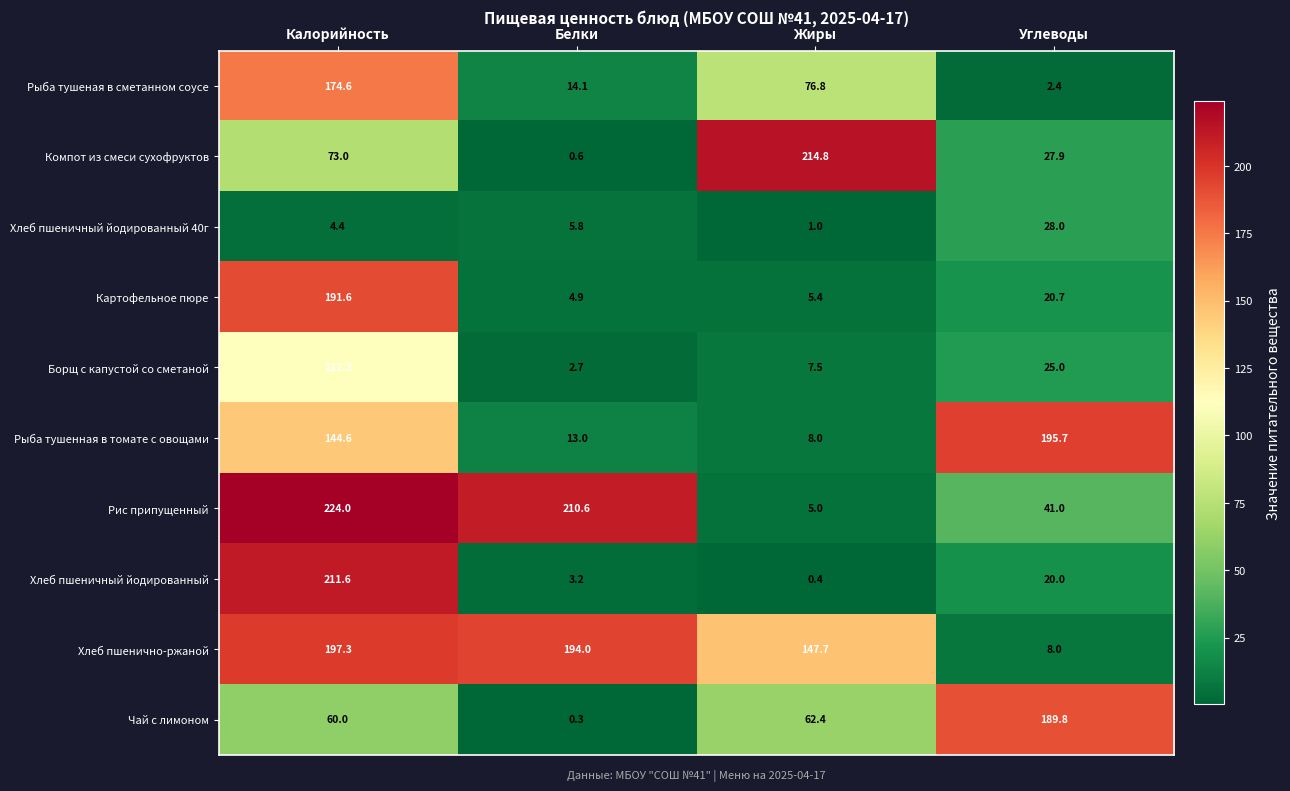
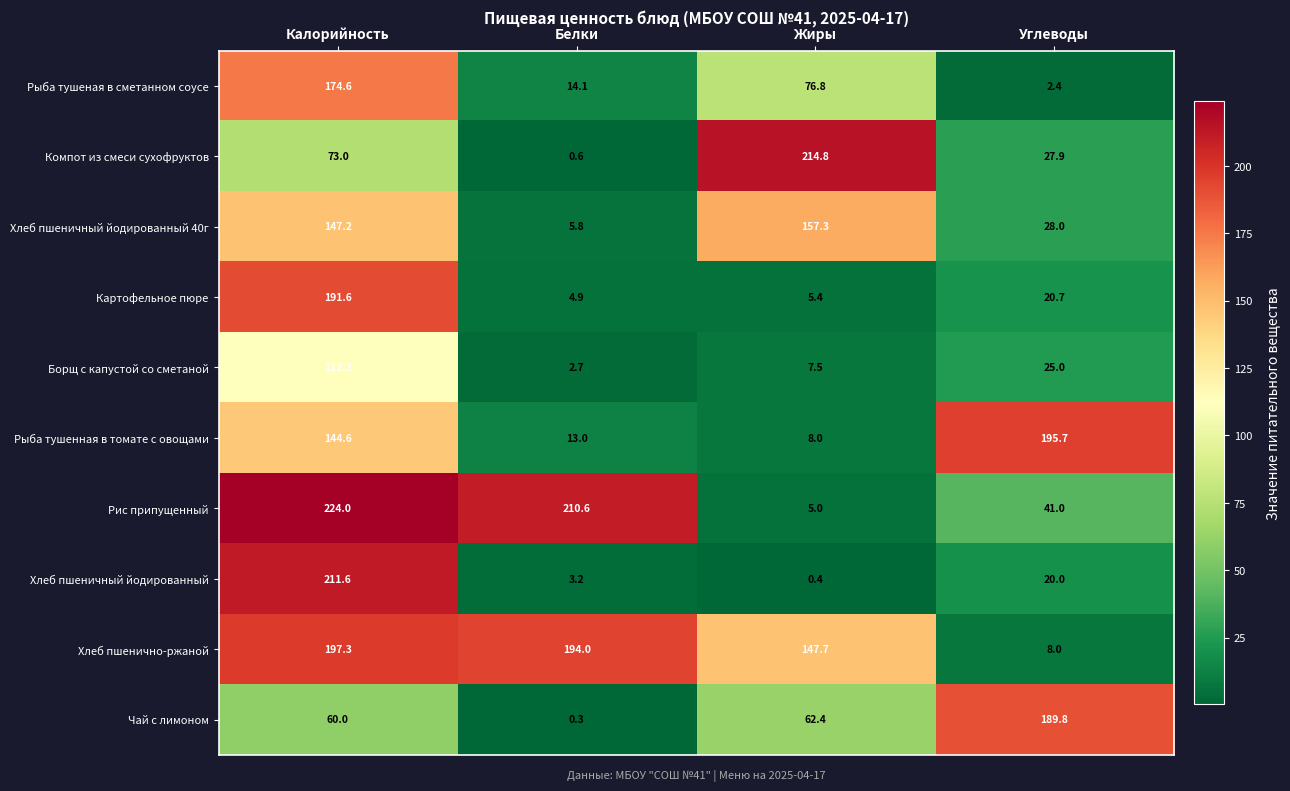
  {
    "Рыба тушеная в сметанном соусе": {
      "Калорийность": 174.6,
      "Белки": 14.1,
      "Жиры": 76.8,
      "Углеводы": 2.4
    },
    "Компот из смеси сухофруктов": {
      "Калорийность": 73.0,
      "Белки": 0.6,
      "Жиры": 214.8,
      "Углеводы": 27.9
    },
    "Хлеб пшеничный йодированный 40г": {
-     "Калорийность": 4.4,
+     "Калорийность": 147.2,
      "Белки": 5.8,
-     "Жиры": 1.0,
+     "Жиры": 157.3,
      "Углеводы": 28.0
    },
    "Картофельное пюре": {
      "Калорийность": 191.6,
      "Белки": 4.9,
      "Жиры": 5.4,
      "Углеводы": 20.7
    },
    "Борщ с капустой со сметаной": {
      "Калорийность": 112.3,
      "Белки": 2.7,
      "Жиры": 7.5,
      "Углеводы": 25.0
    },
    "Рыба тушенная в томате с овощами": {
      "Калорийность": 144.6,
      "Белки": 13.0,
      "Жиры": 8.0,
      "Углеводы": 195.7
    },
    "Рис припущенный": {
      "Калорийность": 224.0,
      "Белки": 210.6,
      "Жиры": 5.0,
      "Углеводы": 41.0
    },
    "Хлеб пшеничный йодированный": {
      "Калорийность": 211.6,
      "Белки": 3.2,
      "Жиры": 0.4,
      "Углеводы": 20.0
    },
    "Хлеб пшенично-ржаной": {
      "Калорийность": 197.3,
      "Белки": 194.0,
      "Жиры": 147.7,
      "Углеводы": 8.0
    },
    "Чай с лимоном": {
      "Калорийность": 60.0,
      "Белки": 0.3,
      "Жиры": 62.4,
      "Углеводы": 189.8
    }
  }
